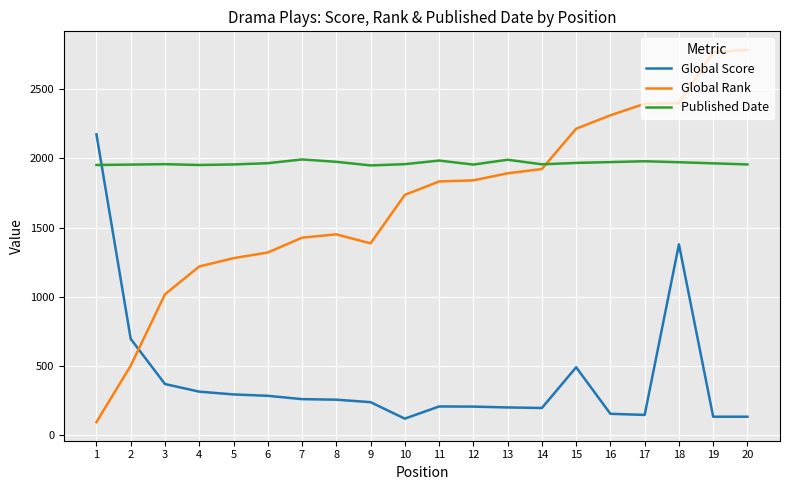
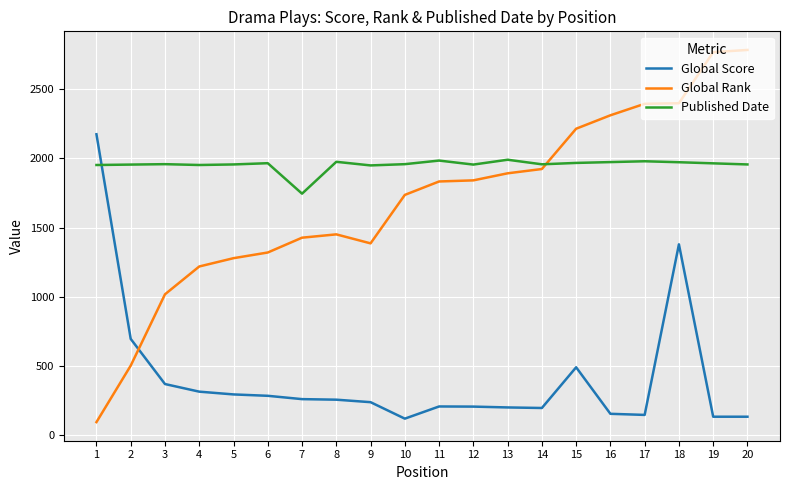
  {
    "Global Score": {
      "1": 2180,
      "2": 700,
      "3": 370,
      "4": 320,
      "5": 300,
      "6": 290,
      "7": 260,
      "8": 260,
      "9": 240,
      "10": 120,
      "11": 210,
      "12": 210,
      "13": 200,
      "14": 200,
      "15": 490,
      "16": 160,
      "17": 150,
      "18": 1380,
      "19": 140,
      "20": 140
    },
    "Global Rank": {
      "1": 100,
      "2": 500,
      "3": 1020,
      "4": 1220,
      "5": 1280,
      "6": 1320,
      "7": 1430,
      "8": 1450,
      "9": 1390,
      "10": 1740,
      "11": 1830,
      "12": 1840,
      "13": 1890,
      "14": 1920,
      "15": 2220,
      "16": 2310
    },
    "Published Date": {
      "1": 1950,
      "2": 1960,
      "3": 1960,
      "4": 1950,
      "5": 1960,
      "6": 1970,
-     "7": 1990,
+     "7": 1750,
      "8": 1980,
      "9": 1950,
      "10": 1960,
      "11": 1990,
      "12": 1960,
      "13": 1990,
      "14": 1960,
      "15": 1970,
      "16": 1970,
      "17": 1980,
      "18": 1970,
      "19": 1970,
      "20": 1960
    }
  }
